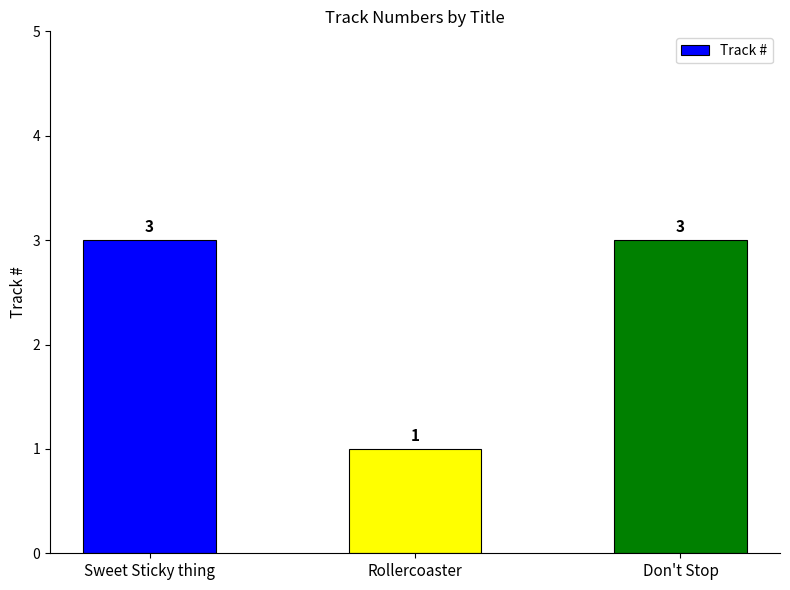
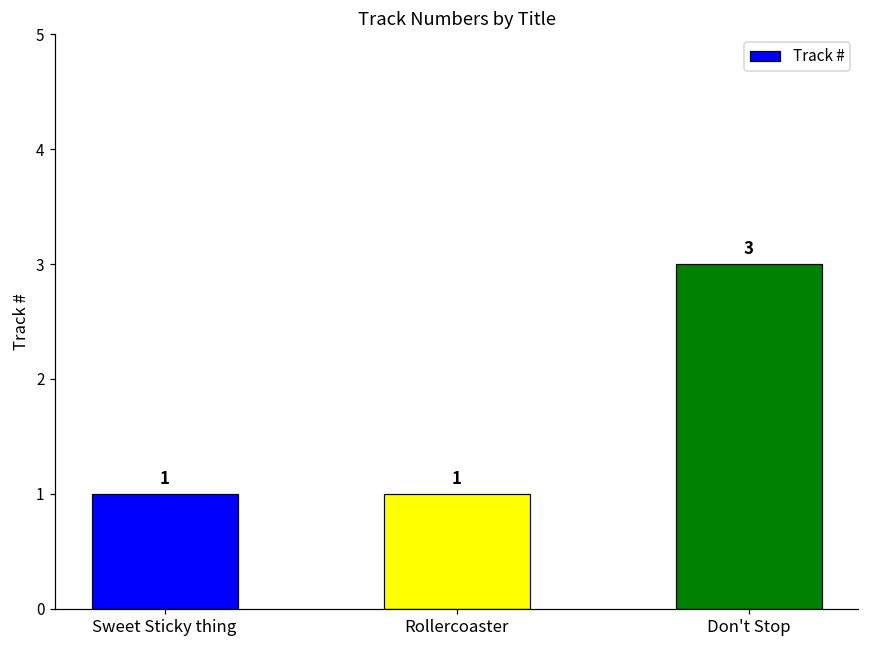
  {
-   "Sweet Sticky thing": 3,
+   "Sweet Sticky thing": 1,
    "Rollercoaster": 1,
    "Don't Stop": 3
  }
